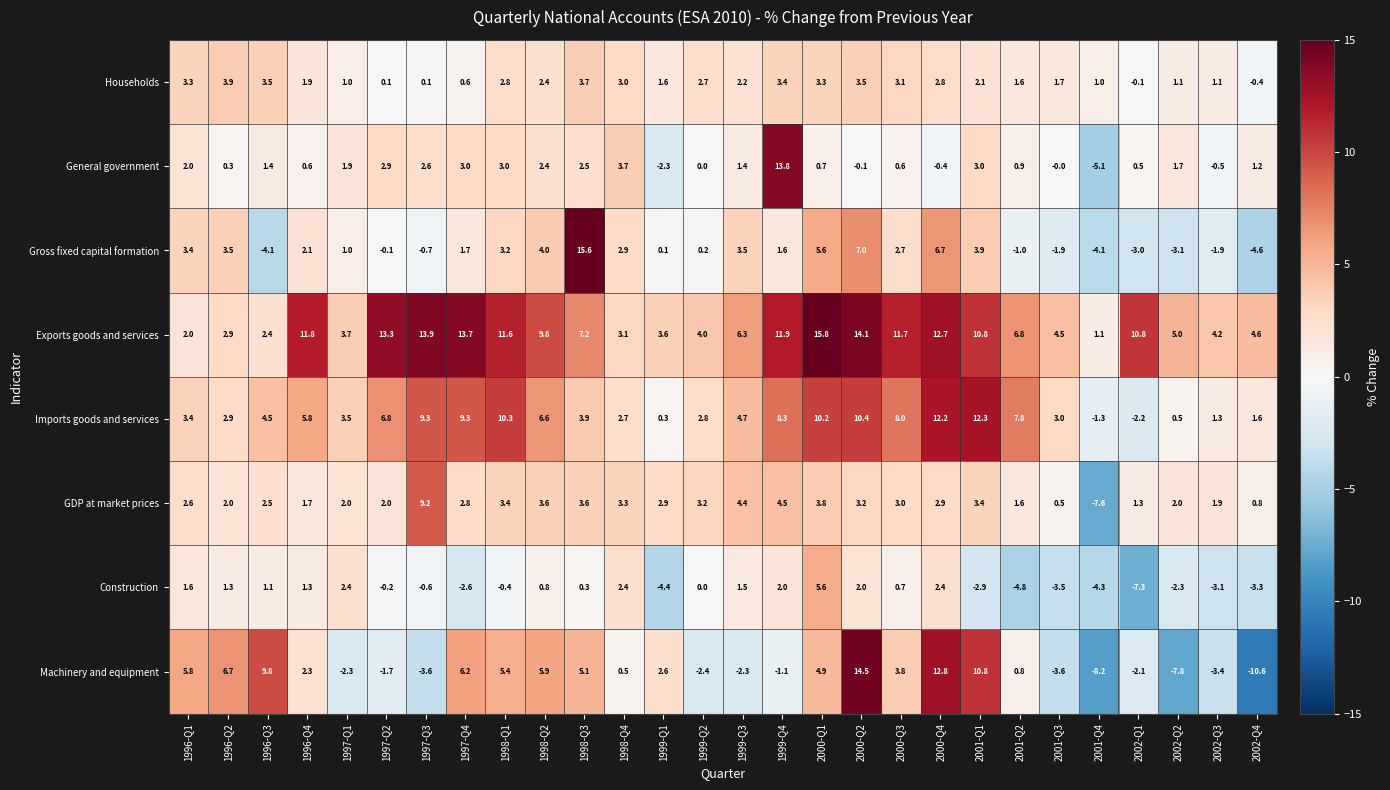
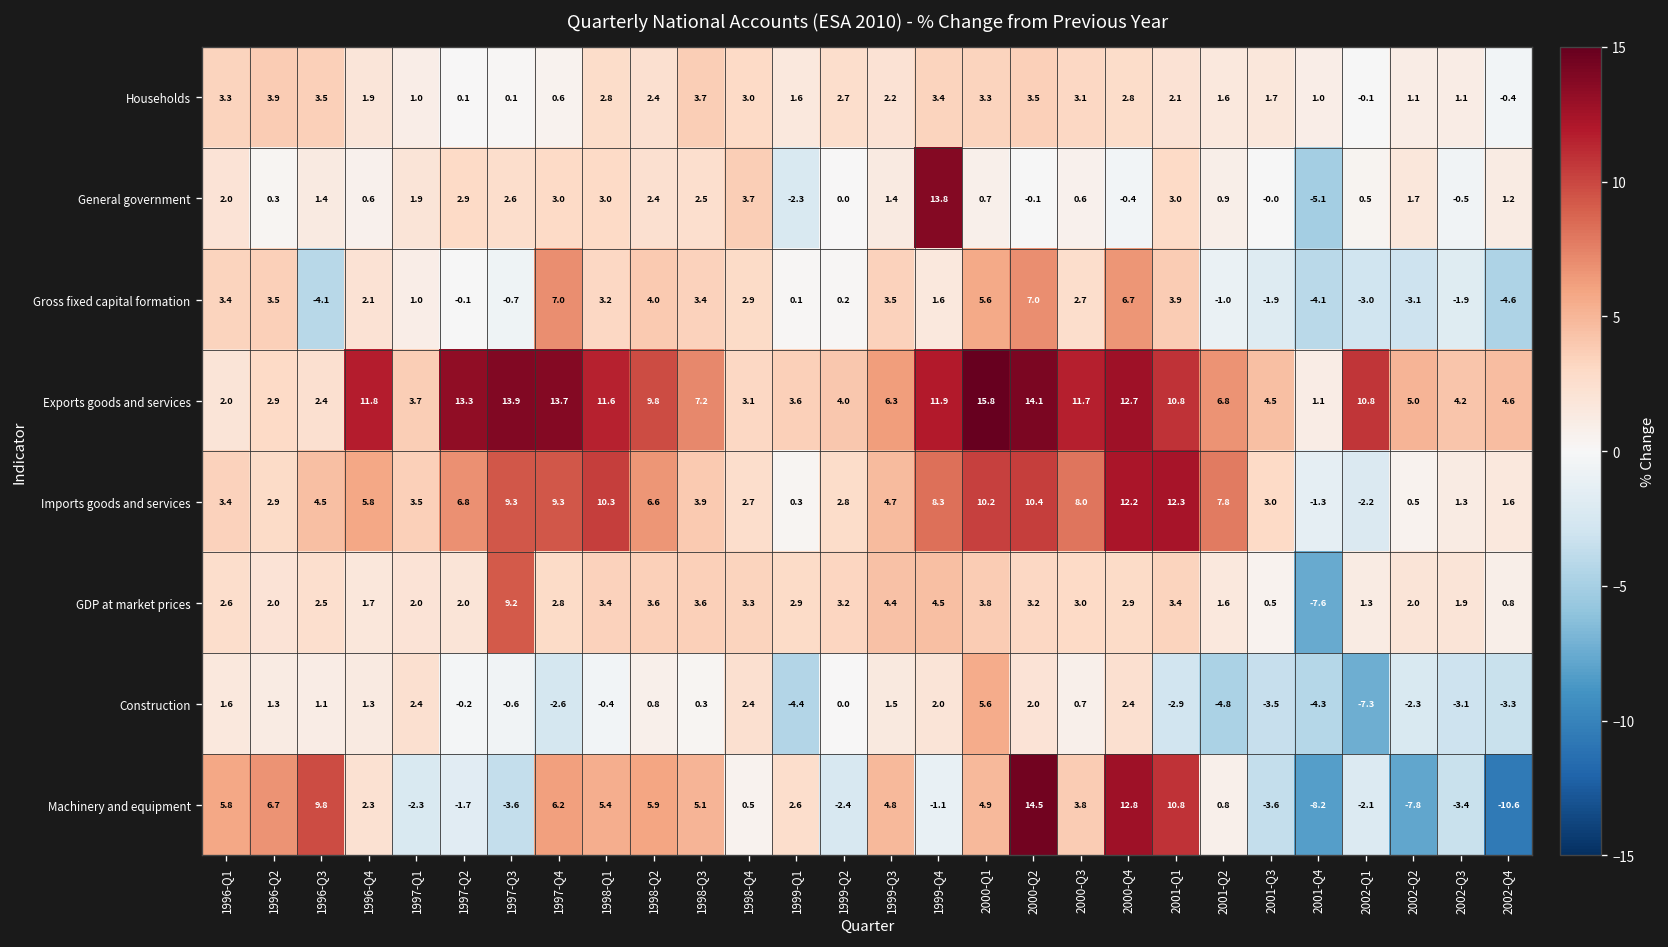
  {
    "Gross fixed capital formation": {
      "1996-Q1": 3.4,
      "1996-Q2": 3.5,
      "1996-Q3": -4.1,
      "1996-Q4": 2.1,
      "1997-Q1": 1.0,
      "1997-Q2": -0.1,
      "1997-Q3": -0.7,
-     "1997-Q4": 1.7,
+     "1997-Q4": 7.0,
      "1998-Q1": 3.2,
      "1998-Q2": 4.0,
-     "1998-Q3": 15.6,
+     "1998-Q3": 3.4,
      "1998-Q4": 2.9,
      "1999-Q1": 0.1,
      "1999-Q2": 0.2,
      "1999-Q3": 3.5,
      "1999-Q4": 1.6,
      "2000-Q1": 5.6,
      "2000-Q2": 7.0,
      "2000-Q3": 2.7,
      "2000-Q4": 6.7,
      "2001-Q1": 3.9,
      "2001-Q2": -1.0,
      "2001-Q3": -1.9,
      "2001-Q4": -4.1,
      "2002-Q1": -3.0,
      "2002-Q2": -3.1,
      "2002-Q3": -1.9,
      "2002-Q4": -4.6
    },
    "Machinery and equipment": {
      "1996-Q1": 5.8,
      "1996-Q2": 6.7,
      "1996-Q3": 9.8,
      "1996-Q4": 2.3,
      "1997-Q1": -2.3,
      "1997-Q2": -1.7,
      "1997-Q3": -3.6,
      "1997-Q4": 6.2,
      "1998-Q1": 5.4,
      "1998-Q2": 5.9,
      "1998-Q3": 5.1,
      "1998-Q4": 0.5,
      "1999-Q1": 2.6,
      "1999-Q2": -2.4,
-     "1999-Q3": -2.3,
+     "1999-Q3": 4.8,
      "1999-Q4": -1.1,
      "2000-Q1": 4.9,
      "2000-Q2": 14.5,
      "2000-Q3": 3.8,
      "2000-Q4": 12.8,
      "2001-Q1": 10.8,
      "2001-Q2": 0.8,
      "2001-Q3": -3.6,
      "2001-Q4": -8.2,
      "2002-Q1": -2.1,
      "2002-Q2": -7.8,
      "2002-Q3": -3.4,
      "2002-Q4": -10.6
    }
  }
